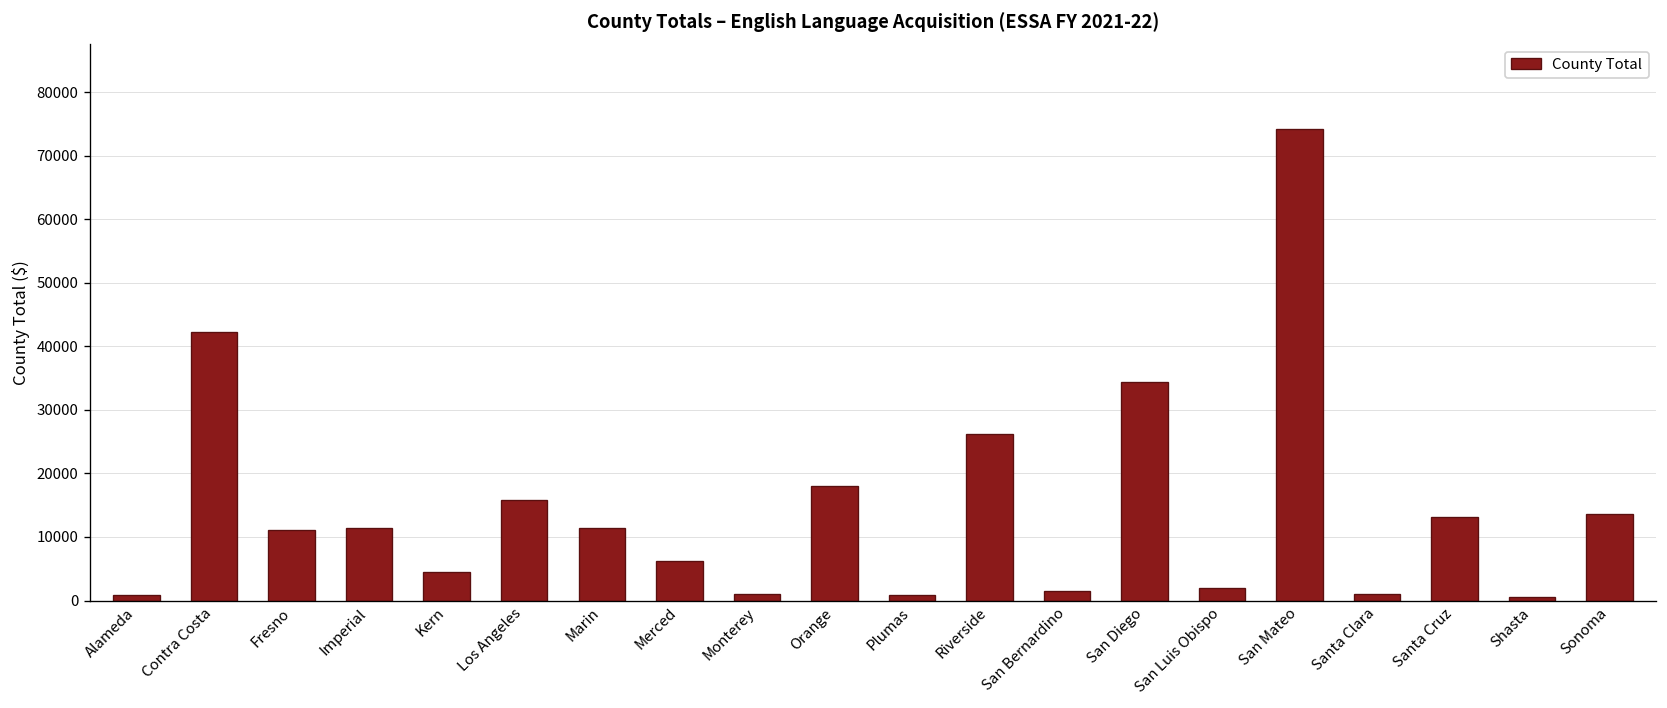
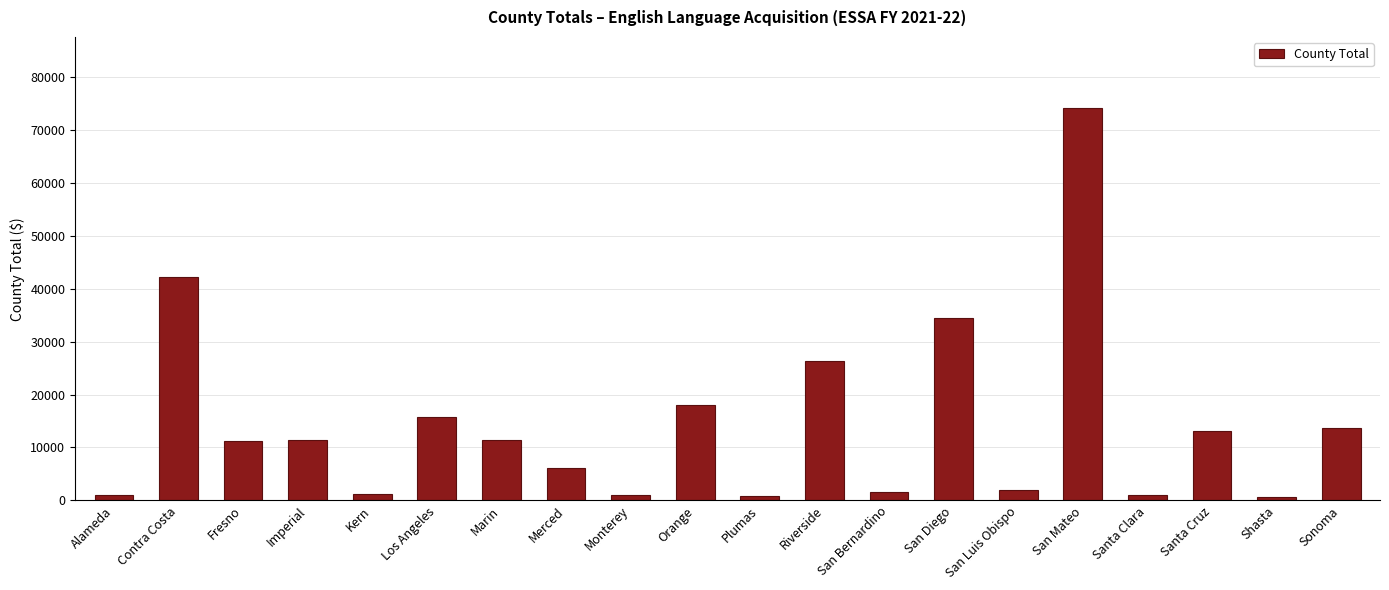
  {
    "Alameda": 1000,
    "Contra Costa": 42000,
    "Fresno": 11000,
    "Imperial": 11000,
-   "Kern": 5000,
+   "Kern": 1000,
    "Los Angeles": 16000,
    "Marin": 11000,
    "Merced": 6000,
    "Monterey": 1000,
    "Orange": 18000,
    "Plumas": 1000,
    "Riverside": 26000,
    "San Bernardino": 2000,
    "San Diego": 34000,
    "San Luis Obispo": 2000,
    "San Mateo": 74000,
    "Santa Clara": 1000,
    "Santa Cruz": 13000,
    "Shasta": 1000,
    "Sonoma": 14000
  }
